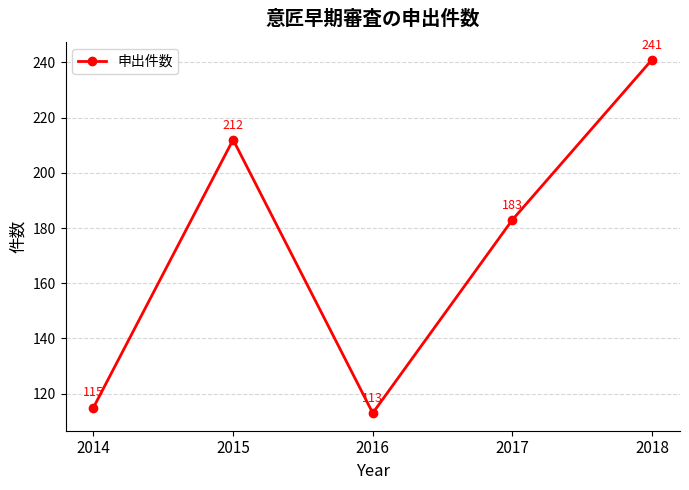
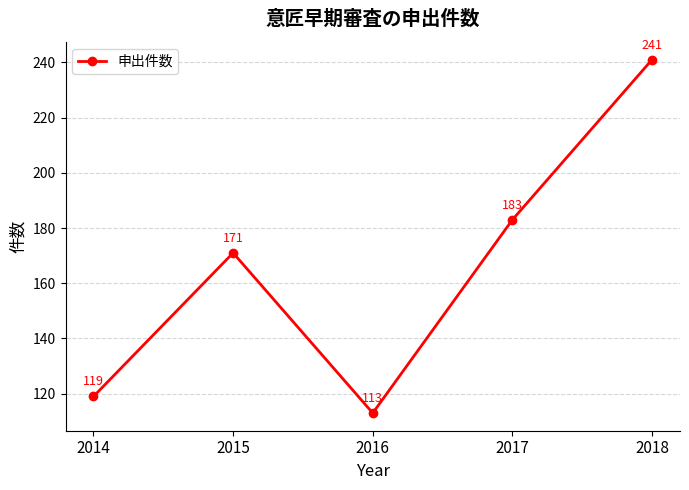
  {
-   "2014": 115,
-   "2015": 212,
+   "2014": 119,
+   "2015": 171,
    "2016": 113,
    "2017": 183,
    "2018": 241
  }
